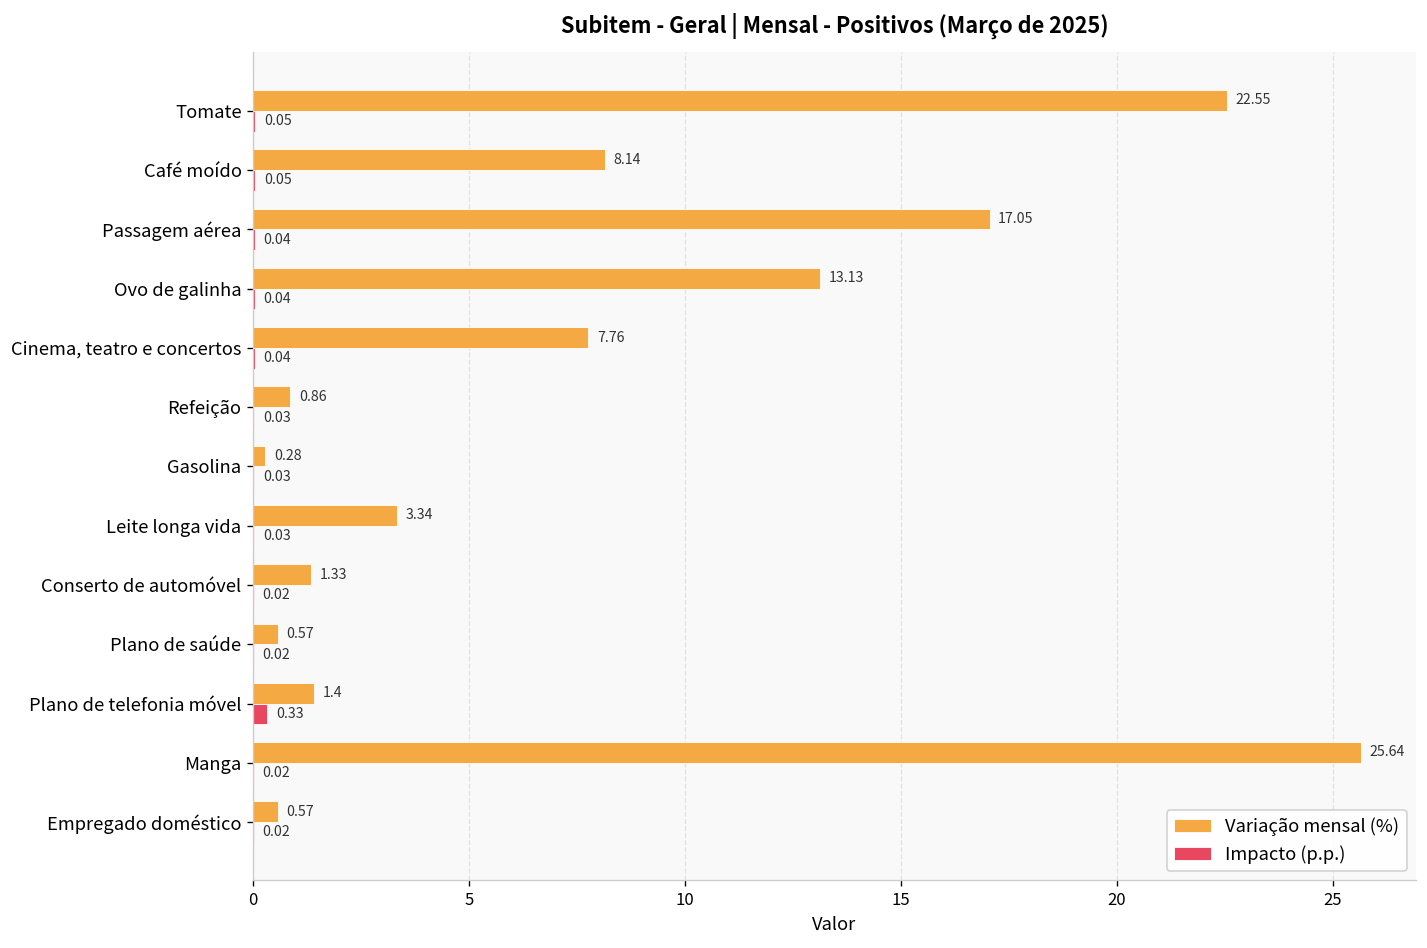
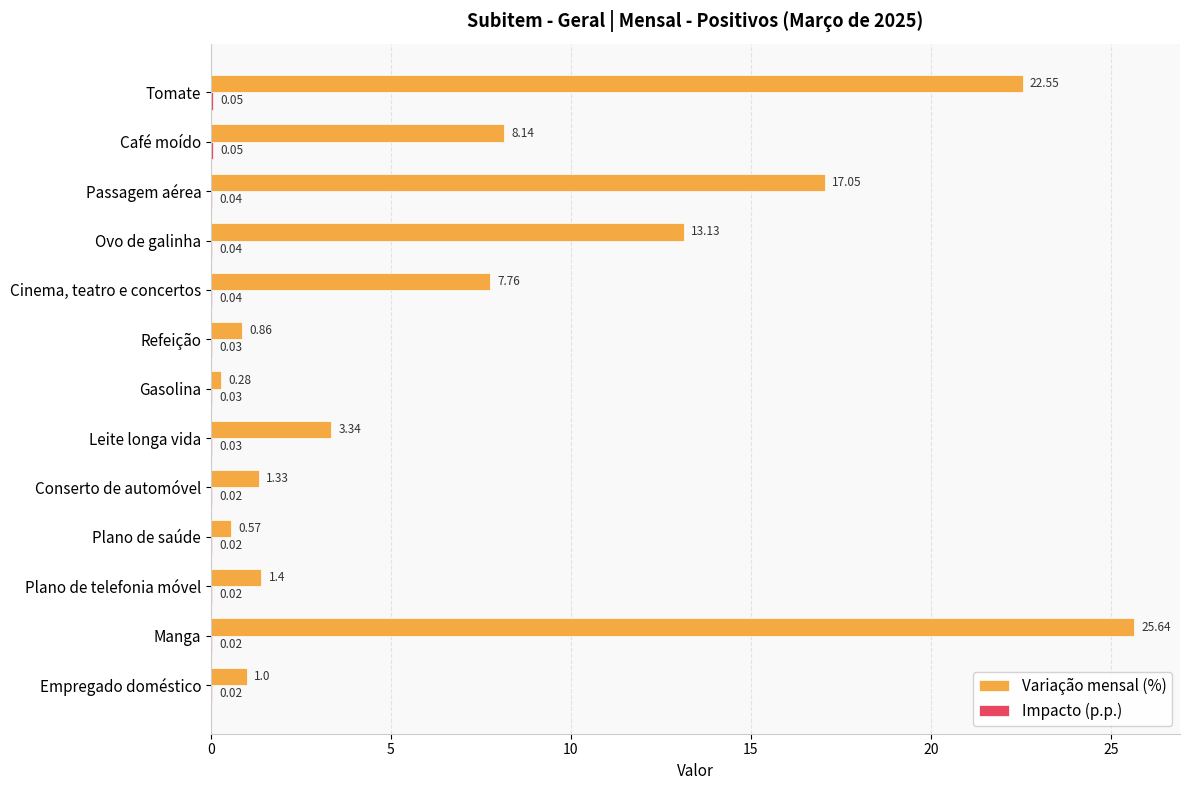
  {
    "Variação mensal (%)": {
      "Tomate": 22.55,
      "Café moído": 8.14,
      "Passagem aérea": 17.05,
      "Ovo de galinha": 13.13,
      "Cinema, teatro e concertos": 7.76,
      "Refeição": 0.86,
      "Gasolina": 0.28,
      "Leite longa vida": 3.34,
      "Conserto de automóvel": 1.33,
      "Plano de saúde": 0.57,
      "Plano de telefonia móvel": 1.4,
      "Manga": 25.64,
-     "Empregado doméstico": 0.57
+     "Empregado doméstico": 1.0
    },
    "Impacto (p.p.)": {
      "Tomate": 0.05,
      "Café moído": 0.05,
      "Passagem aérea": 0.04,
      "Ovo de galinha": 0.04,
      "Cinema, teatro e concertos": 0.04,
      "Refeição": 0.03,
      "Gasolina": 0.03,
      "Leite longa vida": 0.03,
      "Conserto de automóvel": 0.02,
      "Plano de saúde": 0.02,
-     "Plano de telefonia móvel": 0.33,
+     "Plano de telefonia móvel": 0.02,
      "Manga": 0.02,
      "Empregado doméstico": 0.02
    }
  }
